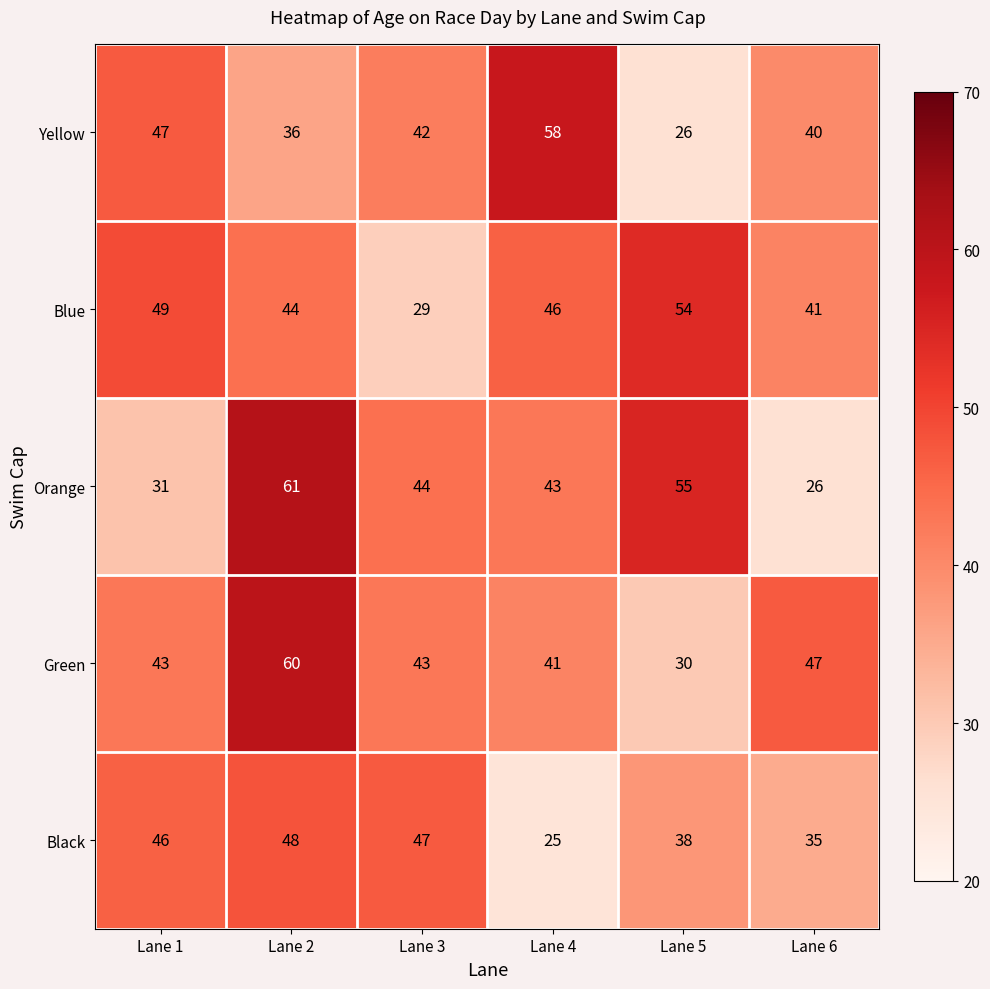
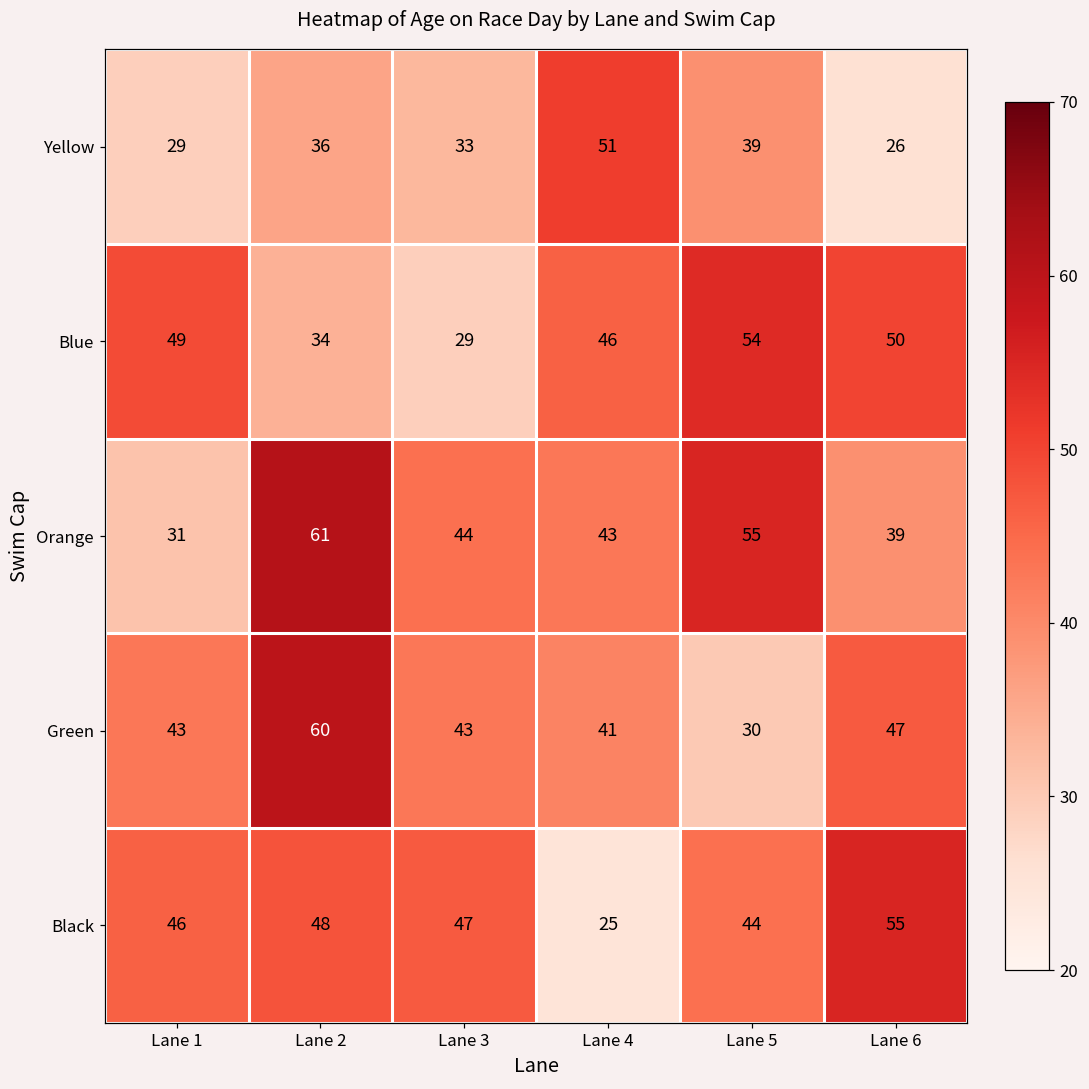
  {
    "Yellow": {
-     "Lane 1": 47,
+     "Lane 1": 29,
      "Lane 2": 36,
-     "Lane 3": 42,
-     "Lane 4": 58,
-     "Lane 5": 26,
-     "Lane 6": 40
+     "Lane 3": 33,
+     "Lane 4": 51,
+     "Lane 5": 39,
+     "Lane 6": 26
    },
    "Blue": {
      "Lane 1": 49,
-     "Lane 2": 44,
+     "Lane 2": 34,
      "Lane 3": 29,
      "Lane 4": 46,
      "Lane 5": 54,
-     "Lane 6": 41
+     "Lane 6": 50
    },
    "Orange": {
      "Lane 1": 31,
      "Lane 2": 61,
      "Lane 3": 44,
      "Lane 4": 43,
      "Lane 5": 55,
-     "Lane 6": 26
+     "Lane 6": 39
    },
    "Green": {
      "Lane 1": 43,
      "Lane 2": 60,
      "Lane 3": 43,
      "Lane 4": 41,
      "Lane 5": 30,
      "Lane 6": 47
    },
    "Black": {
      "Lane 1": 46,
      "Lane 2": 48,
      "Lane 3": 47,
      "Lane 4": 25,
-     "Lane 5": 38,
-     "Lane 6": 35
+     "Lane 5": 44,
+     "Lane 6": 55
    }
  }
